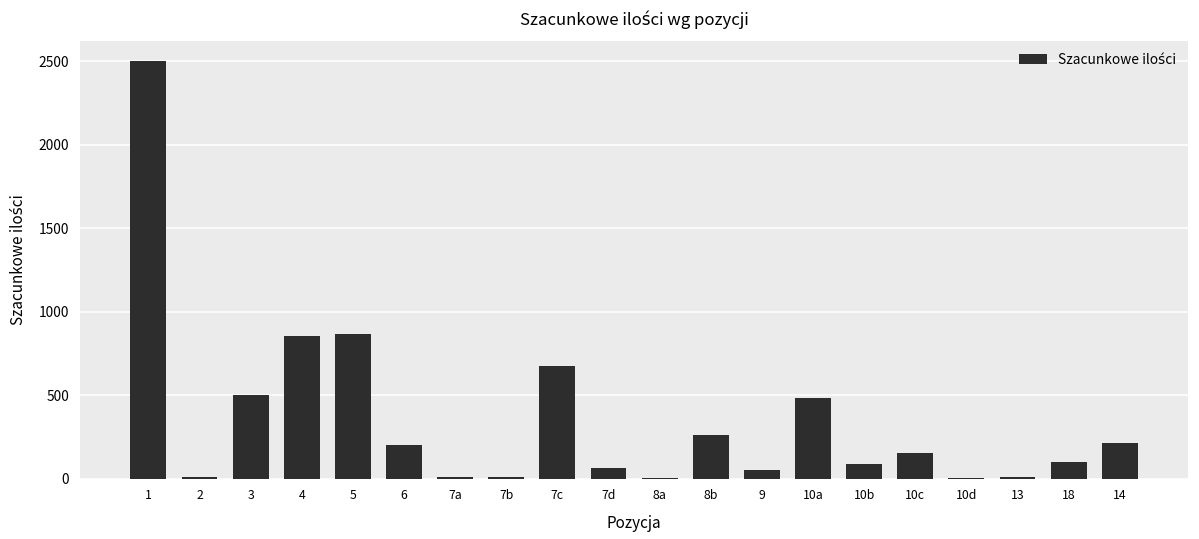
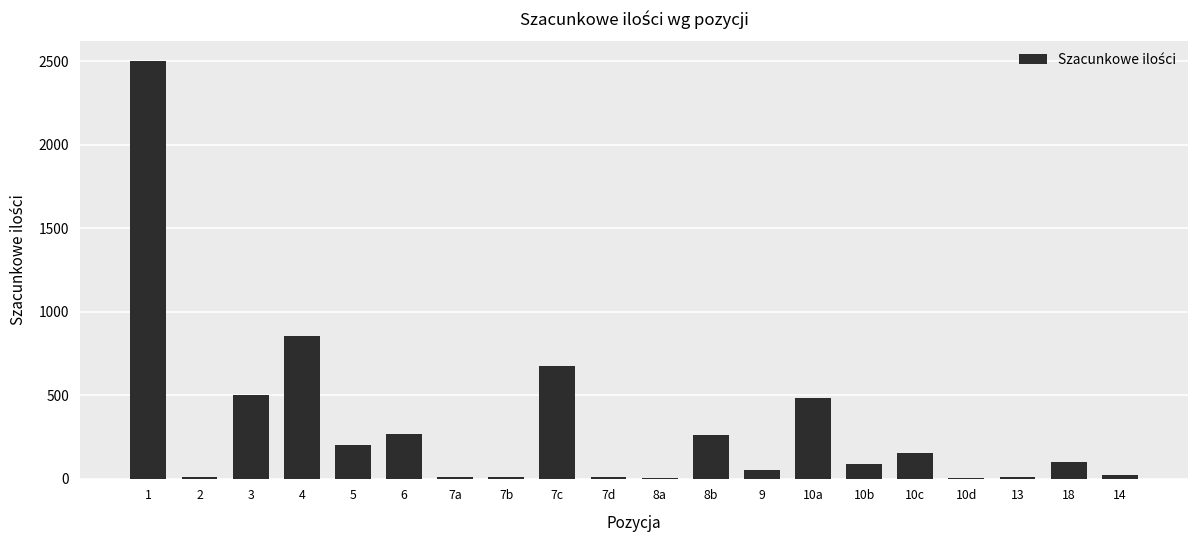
  {
    "1": 2500,
    "3": 500,
    "4": 850,
-   "5": 870,
-   "6": 200,
+   "5": 200,
+   "6": 270,
    "7c": 680,
-   "7d": 70,
+   "7d": 10,
    "8b": 260,
    "9": 50,
    "10a": 490,
    "10b": 90,
    "10c": 150,
    "18": 100,
-   "14": 210
+   "14": 20
  }
